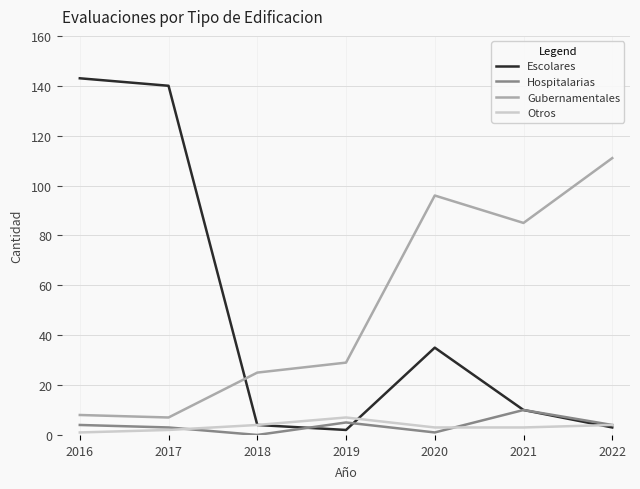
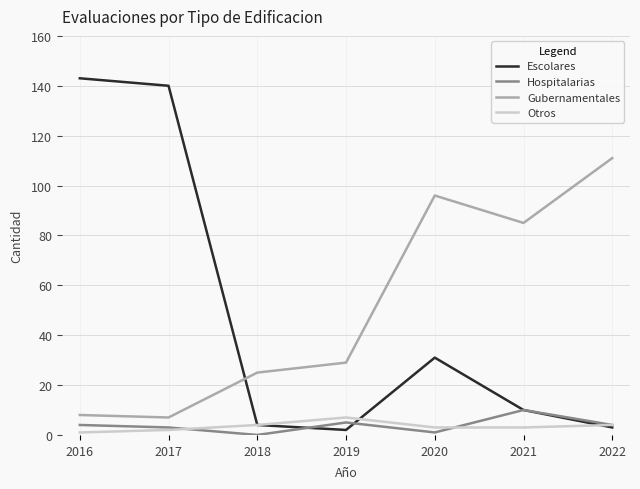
  {
    "Escolares": {
      "2016": 143,
      "2017": 140,
      "2019": 2,
-     "2020": 35
+     "2020": 31
    }
  }
